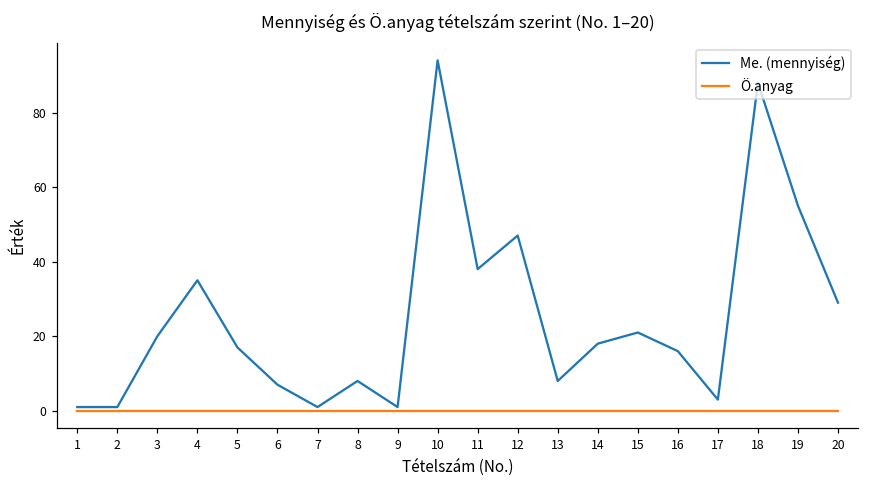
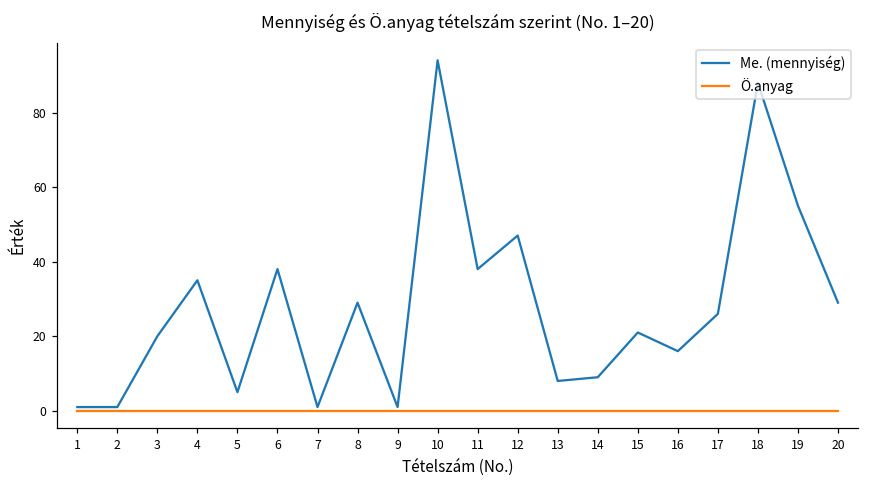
  {
    "Me. (mennyiség)": {
      "1": 1,
      "2": 1,
      "3": 20,
      "4": 35,
-     "5": 17,
-     "6": 7,
+     "5": 5,
+     "6": 38,
      "7": 1,
-     "8": 8,
+     "8": 29,
      "9": 1,
      "10": 94,
      "11": 38,
      "12": 47,
      "13": 8,
-     "14": 18,
+     "14": 9,
      "15": 21,
      "16": 16,
-     "17": 3,
+     "17": 26,
      "19": 55,
      "20": 29
    },
    "Ö.anyag": {
      "1": 0,
      "2": 0,
      "3": 0,
      "4": 0,
      "5": 0,
      "6": 0,
      "7": 0,
      "8": 0,
      "9": 0,
      "10": 0,
      "11": 0,
      "12": 0,
      "13": 0,
      "14": 0,
      "15": 0,
      "16": 0,
      "17": 0,
      "18": 0,
      "19": 0,
      "20": 0
    }
  }
